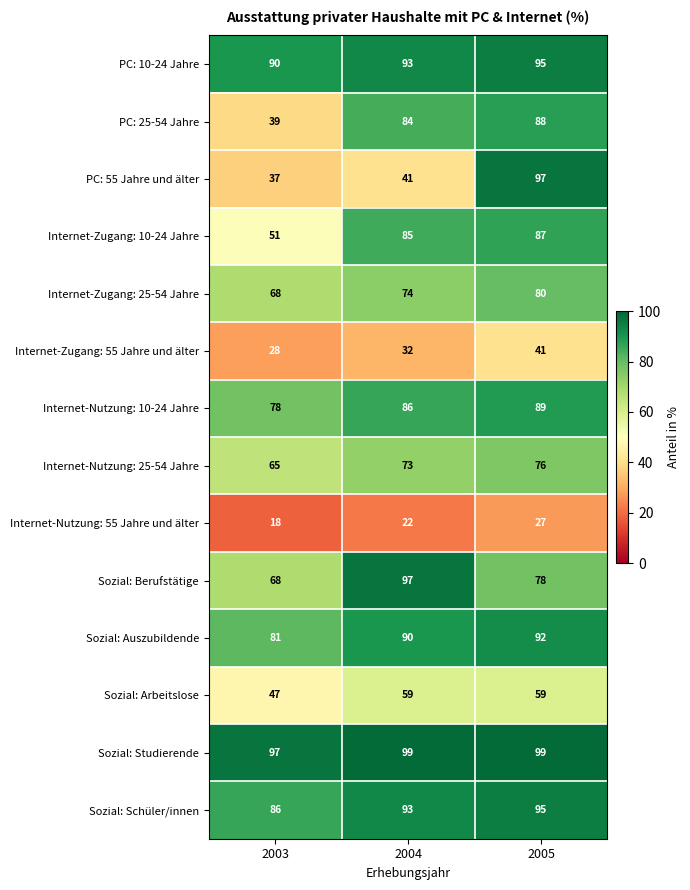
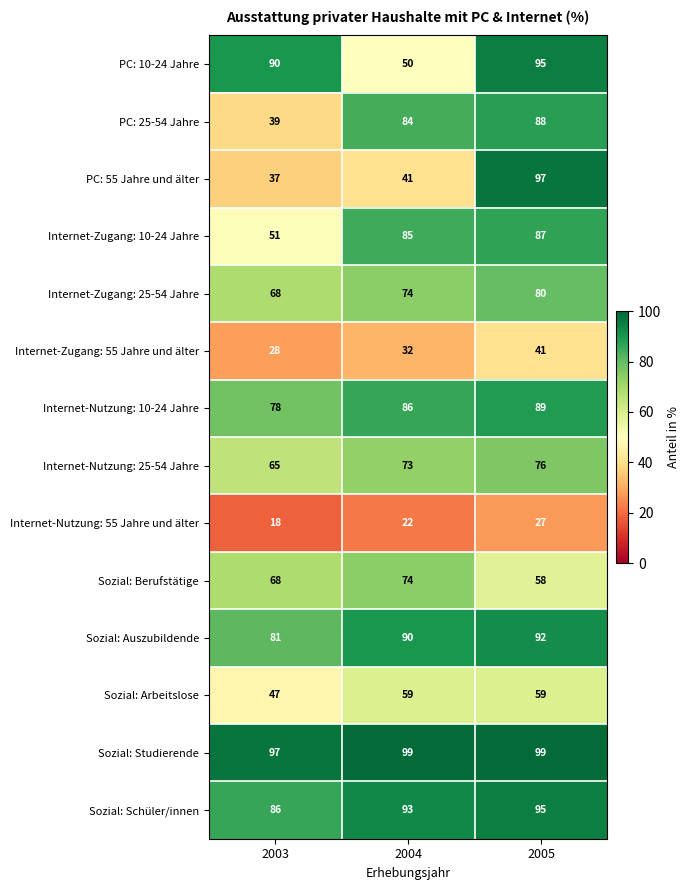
  {
    "PC: 10-24 Jahre": {
      "2003": 90,
-     "2004": 93,
+     "2004": 50,
      "2005": 95
    },
    "PC: 25-54 Jahre": {
      "2003": 39,
      "2004": 84,
      "2005": 88
    },
    "PC: 55 Jahre und älter": {
      "2003": 37,
      "2004": 41,
      "2005": 97
    },
    "Internet-Zugang: 10-24 Jahre": {
      "2003": 51,
      "2004": 85,
      "2005": 87
    },
    "Internet-Zugang: 25-54 Jahre": {
      "2003": 68,
      "2004": 74,
      "2005": 80
    },
    "Internet-Zugang: 55 Jahre und älter": {
      "2003": 28,
      "2004": 32,
      "2005": 41
    },
    "Internet-Nutzung: 10-24 Jahre": {
      "2003": 78,
      "2004": 86,
      "2005": 89
    },
    "Internet-Nutzung: 25-54 Jahre": {
      "2003": 65,
      "2004": 73,
      "2005": 76
    },
    "Internet-Nutzung: 55 Jahre und älter": {
      "2003": 18,
      "2004": 22,
      "2005": 27
    },
    "Sozial: Berufstätige": {
      "2003": 68,
-     "2004": 97,
-     "2005": 78
+     "2004": 74,
+     "2005": 58
    },
    "Sozial: Auszubildende": {
      "2003": 81,
      "2004": 90,
      "2005": 92
    },
    "Sozial: Arbeitslose": {
      "2003": 47,
      "2004": 59,
      "2005": 59
    },
    "Sozial: Studierende": {
      "2003": 97,
      "2004": 99,
      "2005": 99
    },
    "Sozial: Schüler/innen": {
      "2003": 86,
      "2004": 93,
      "2005": 95
    }
  }
